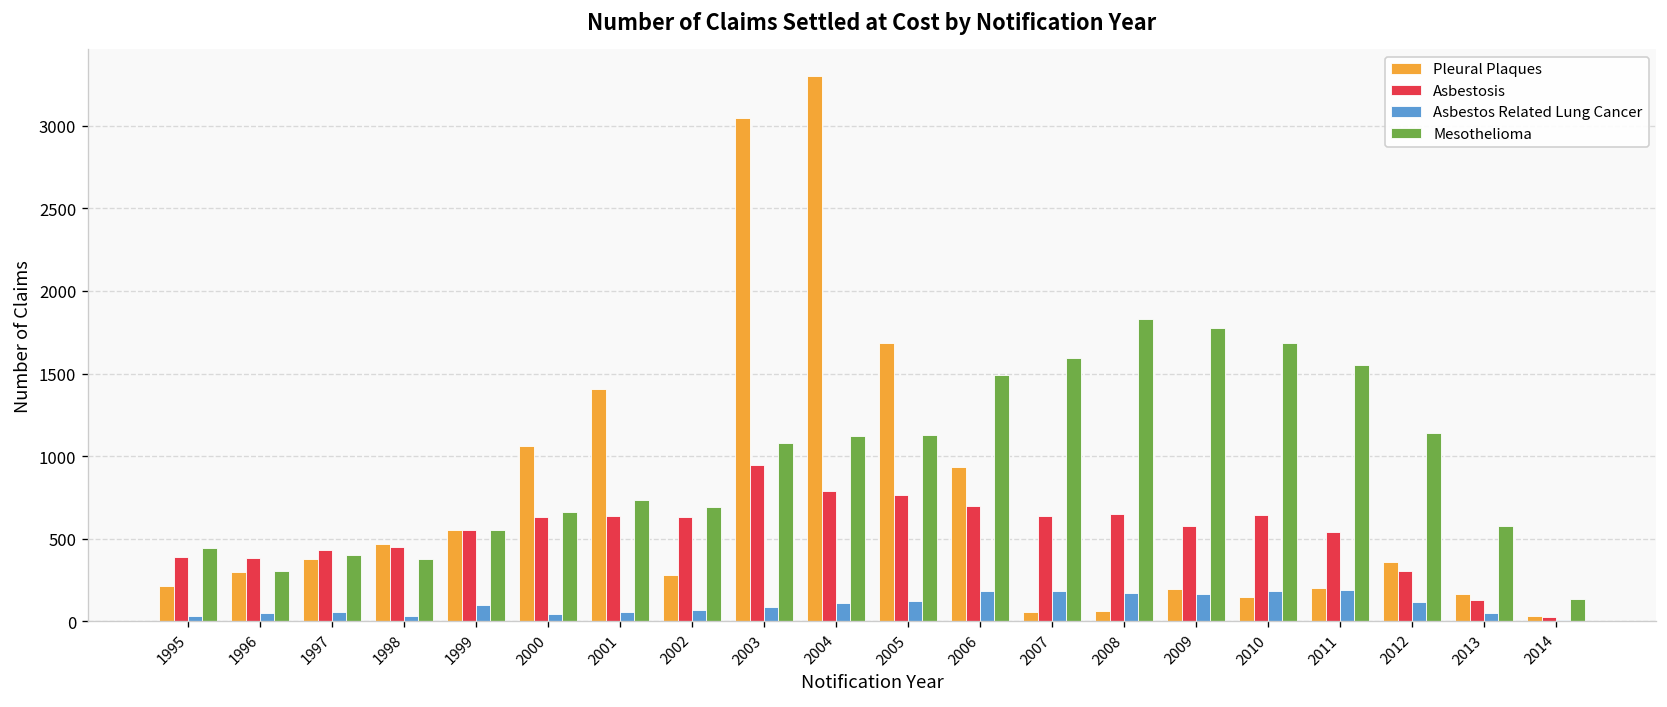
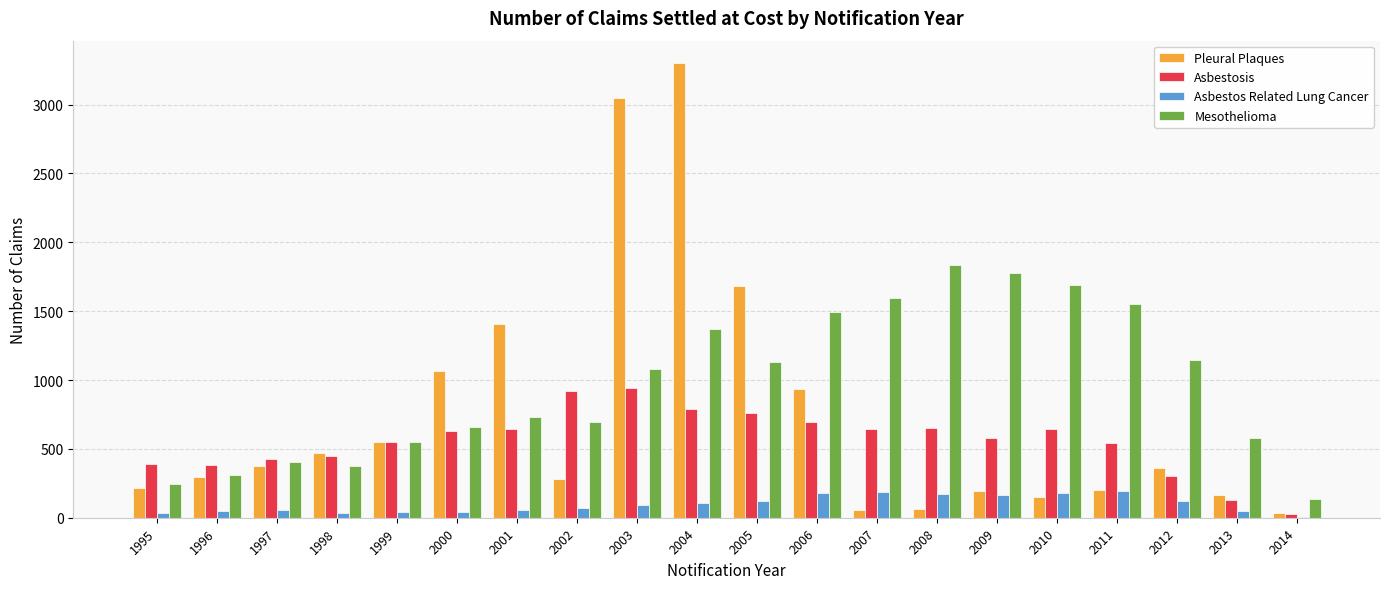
  {
    "Pleural Plaques": {
      "1995": 210,
      "1996": 300,
      "1997": 380,
      "1998": 470,
      "1999": 550,
      "2000": 1060,
      "2001": 1410,
      "2002": 280,
      "2003": 3050,
      "2004": 3300,
      "2005": 1690,
      "2006": 940,
      "2007": 60,
      "2008": 70,
      "2009": 200,
      "2010": 150,
      "2011": 200,
      "2012": 360,
      "2013": 160,
      "2014": 30
    },
    "Asbestosis": {
      "1995": 390,
      "1996": 390,
      "1997": 430,
      "1998": 450,
      "1999": 550,
      "2000": 630,
      "2001": 640,
-     "2002": 630,
+     "2002": 920,
      "2003": 940,
      "2004": 790,
      "2005": 760,
      "2006": 700,
      "2007": 640,
      "2008": 650,
      "2009": 580,
      "2010": 640,
      "2011": 540,
      "2012": 300,
      "2013": 130,
      "2014": 30
    },
    "Asbestos Related Lung Cancer": {
      "1995": 30,
      "1996": 50,
      "1997": 60,
      "1998": 40,
-     "1999": 100,
+     "1999": 40,
      "2000": 40,
      "2001": 60,
      "2002": 70,
      "2003": 90,
      "2004": 110,
      "2005": 130,
      "2006": 180,
      "2007": 190,
      "2008": 170,
      "2009": 170,
      "2010": 180,
      "2011": 190,
      "2012": 120,
      "2013": 50
    },
    "Mesothelioma": {
-     "1995": 440,
+     "1995": 250,
      "1996": 310,
      "1997": 400,
      "1998": 380,
      "1999": 550,
      "2000": 660,
      "2001": 740,
      "2002": 700,
      "2003": 1080,
-     "2004": 1120,
+     "2004": 1370,
      "2005": 1130,
      "2006": 1490,
      "2007": 1590,
      "2008": 1830,
      "2009": 1780,
      "2010": 1690,
      "2011": 1550,
      "2012": 1140,
      "2013": 580,
      "2014": 140
    }
  }
